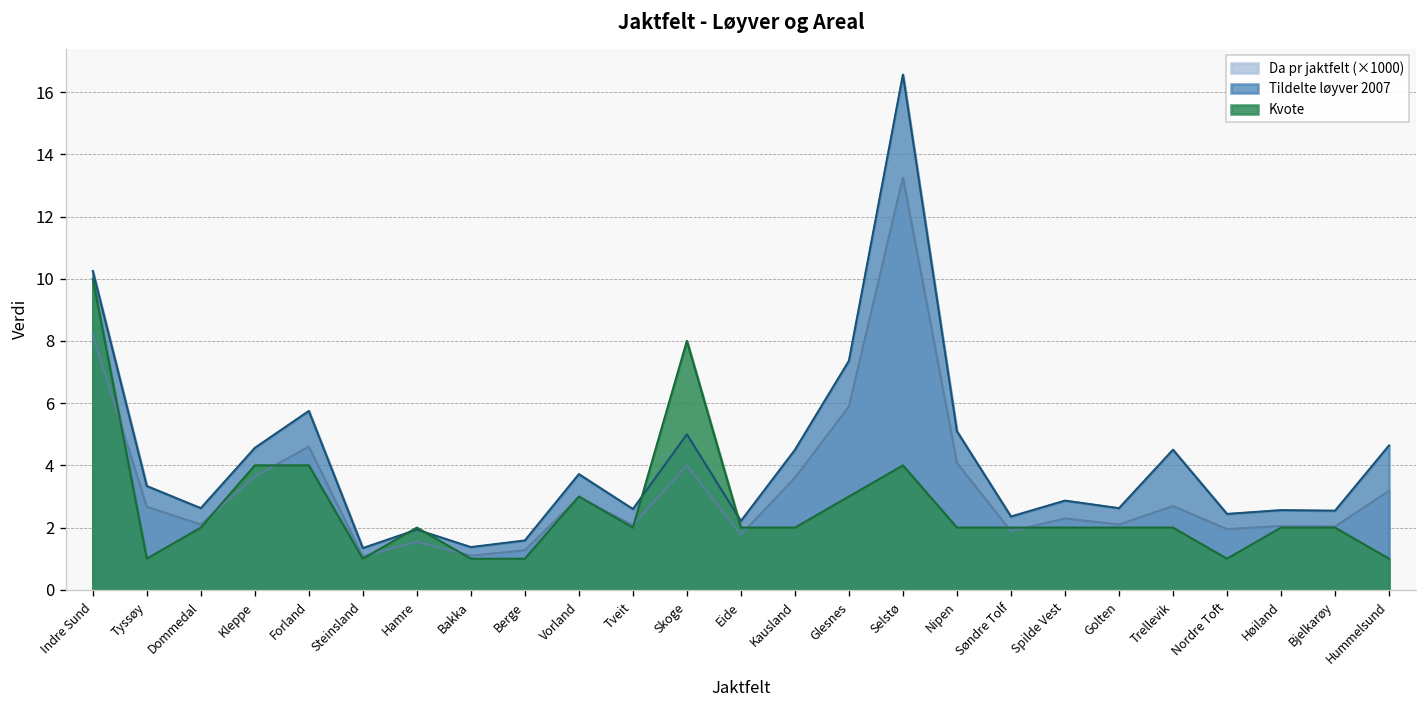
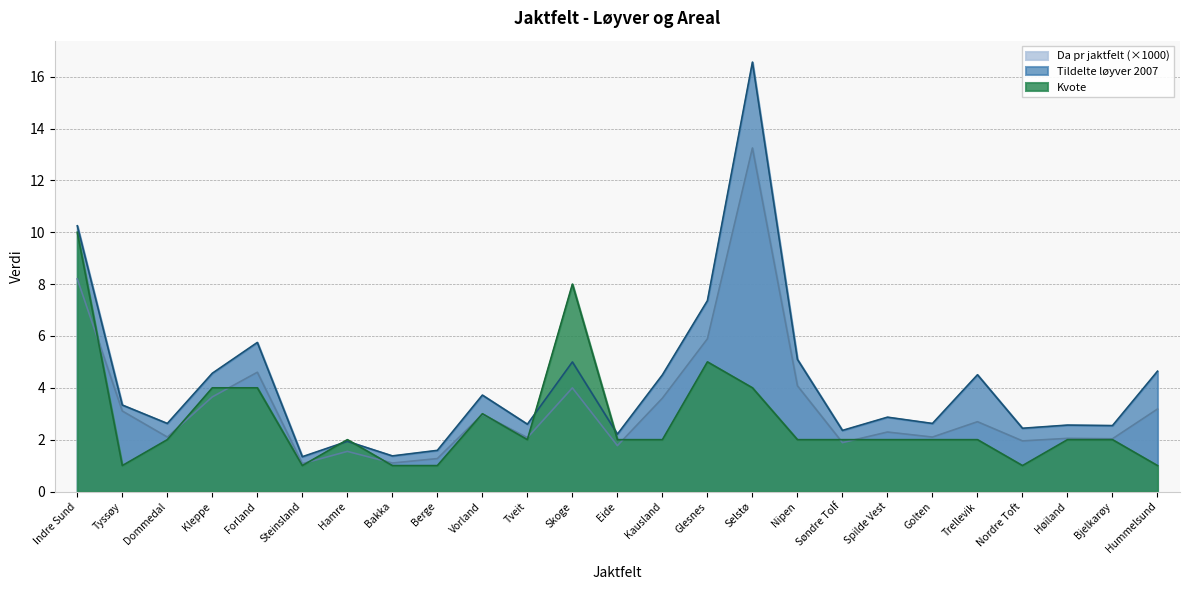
  {
    "Da pr jaktfelt (×1000)": {
      "Indre Sund": 8.2,
-     "Tyssøy": 2.7,
+     "Tyssøy": 3.1,
      "Dommedal": 2.1,
      "Kleppe": 3.7,
      "Forland": 4.6,
      "Hamre": 1.5,
      "Bakka": 1.1,
      "Berge": 1.3,
      "Skoge": 4.0,
      "Eide": 1.8,
      "Kausland": 3.6,
      "Glesnes": 5.9,
      "Selstø": 13.3,
      "Nipen": 4.1,
      "Søndre Tolf": 1.9,
      "Spilde Vest": 2.3,
      "Golten": 2.1,
      "Trellevik": 2.7,
      "Nordre Toft": 2.0,
      "Hummelsund": 3.2
    },
    "Tildelte løyver 2007": {
      "Indre Sund": 10.3,
      "Tyssøy": 3.3,
      "Dommedal": 2.6,
      "Kleppe": 4.6,
      "Forland": 5.8,
      "Steinsland": 1.3,
      "Bakka": 1.4,
      "Berge": 1.6,
      "Vorland": 3.7,
      "Tveit": 2.6,
      "Skoge": 5.0,
      "Eide": 2.2,
      "Kausland": 4.5,
      "Glesnes": 7.4,
      "Selstø": 16.6,
      "Nipen": 5.1,
      "Søndre Tolf": 2.4,
      "Spilde Vest": 2.9,
      "Golten": 2.6,
      "Trellevik": 4.5,
      "Nordre Toft": 2.4,
      "Høiland": 2.6,
      "Bjelkarøy": 2.5,
      "Hummelsund": 4.6
    },
    "Kvote": {
      "Indre Sund": 10,
      "Tyssøy": 1,
      "Dommedal": 2,
      "Kleppe": 4,
      "Forland": 4,
      "Bakka": 1,
      "Berge": 1,
      "Skoge": 8,
      "Eide": 2,
      "Kausland": 2,
-     "Glesnes": 3,
+     "Glesnes": 5,
      "Selstø": 4,
      "Nipen": 2,
      "Søndre Tolf": 2,
      "Spilde Vest": 2,
      "Golten": 2,
      "Trellevik": 2,
      "Nordre Toft": 1,
      "Hummelsund": 1
    }
  }
